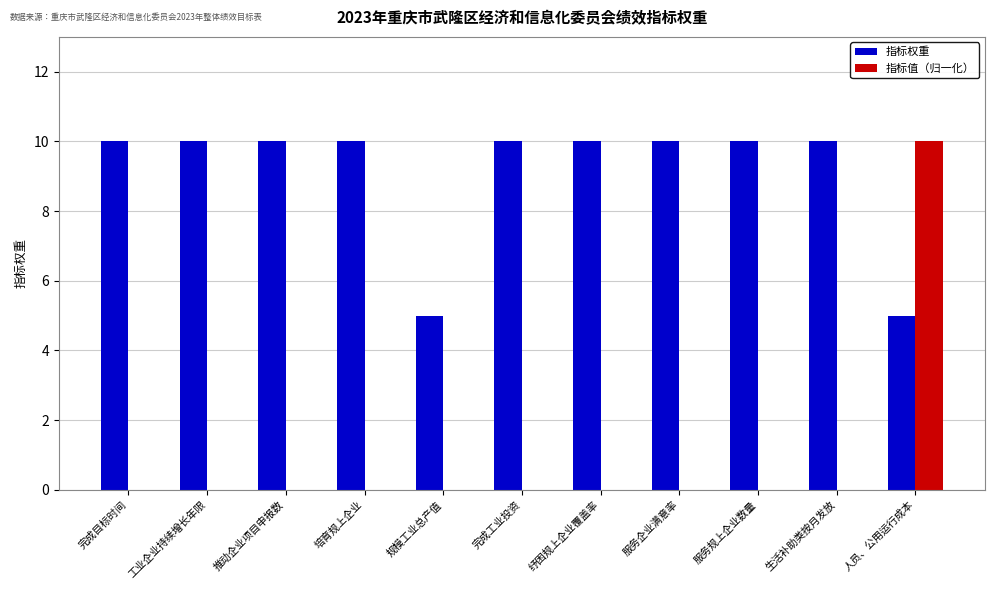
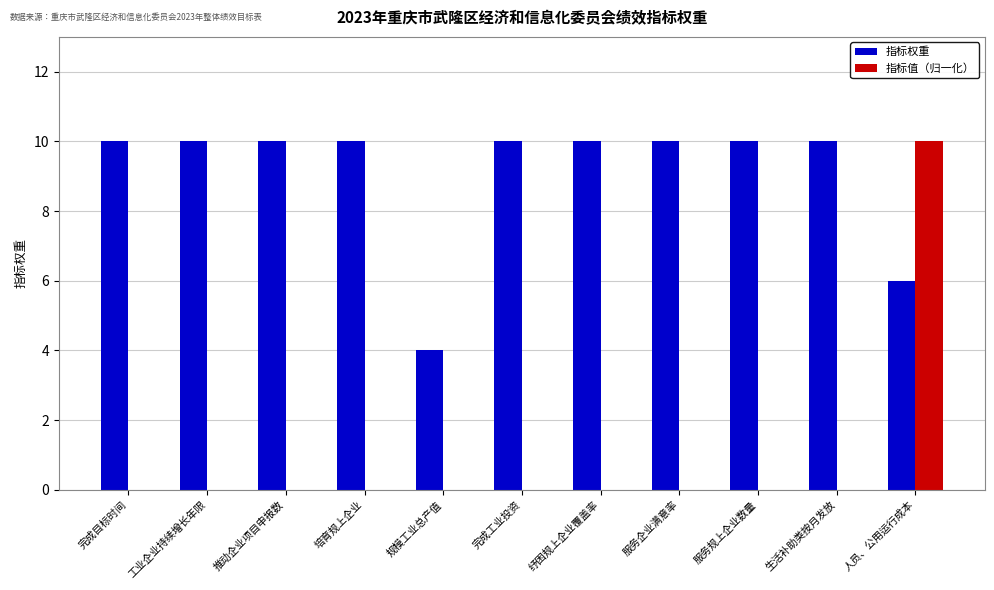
  {
    "指标权重": {
      "完成目标时间": 10,
      "工业企业持续增长年限": 10,
      "推动企业项目申报数": 10,
      "培育规上企业": 10,
-     "规模工业总产值": 5,
+     "规模工业总产值": 4,
      "完成工业投资": 10,
      "纾困规上企业覆盖率": 10,
      "服务企业满意率": 10,
      "服务规上企业数量": 10,
      "生活补助类按月发放": 10,
-     "人员、公用运行成本": 5
+     "人员、公用运行成本": 6
    },
    "指标值（归一化）": {
      "人员、公用运行成本": 10
    }
  }
